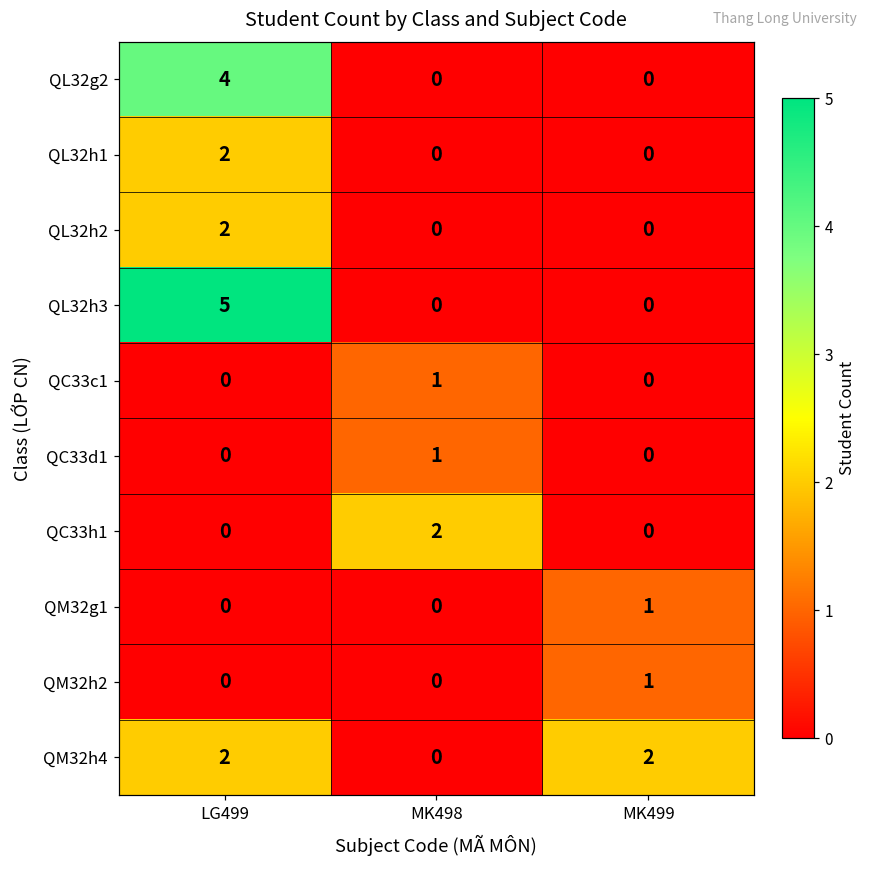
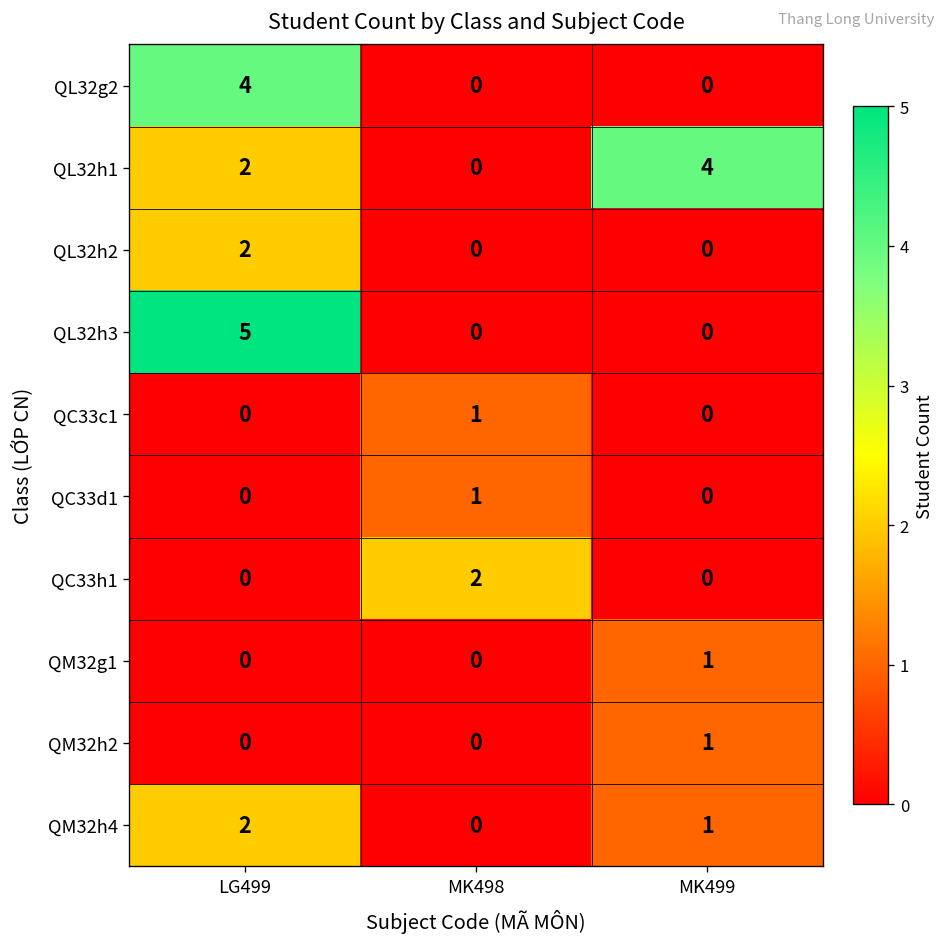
  {
    "QL32g2": {
      "LG499": 4,
      "MK498": 0,
      "MK499": 0
    },
    "QL32h1": {
      "LG499": 2,
      "MK498": 0,
-     "MK499": 0
+     "MK499": 4
    },
    "QL32h2": {
      "LG499": 2,
      "MK498": 0,
      "MK499": 0
    },
    "QL32h3": {
      "LG499": 5,
      "MK498": 0,
      "MK499": 0
    },
    "QC33c1": {
      "LG499": 0,
      "MK498": 1,
      "MK499": 0
    },
    "QC33d1": {
      "LG499": 0,
      "MK498": 1,
      "MK499": 0
    },
    "QC33h1": {
      "LG499": 0,
      "MK498": 2,
      "MK499": 0
    },
    "QM32g1": {
      "LG499": 0,
      "MK498": 0,
      "MK499": 1
    },
    "QM32h2": {
      "LG499": 0,
      "MK498": 0,
      "MK499": 1
    },
    "QM32h4": {
      "LG499": 2,
      "MK498": 0,
-     "MK499": 2
+     "MK499": 1
    }
  }
